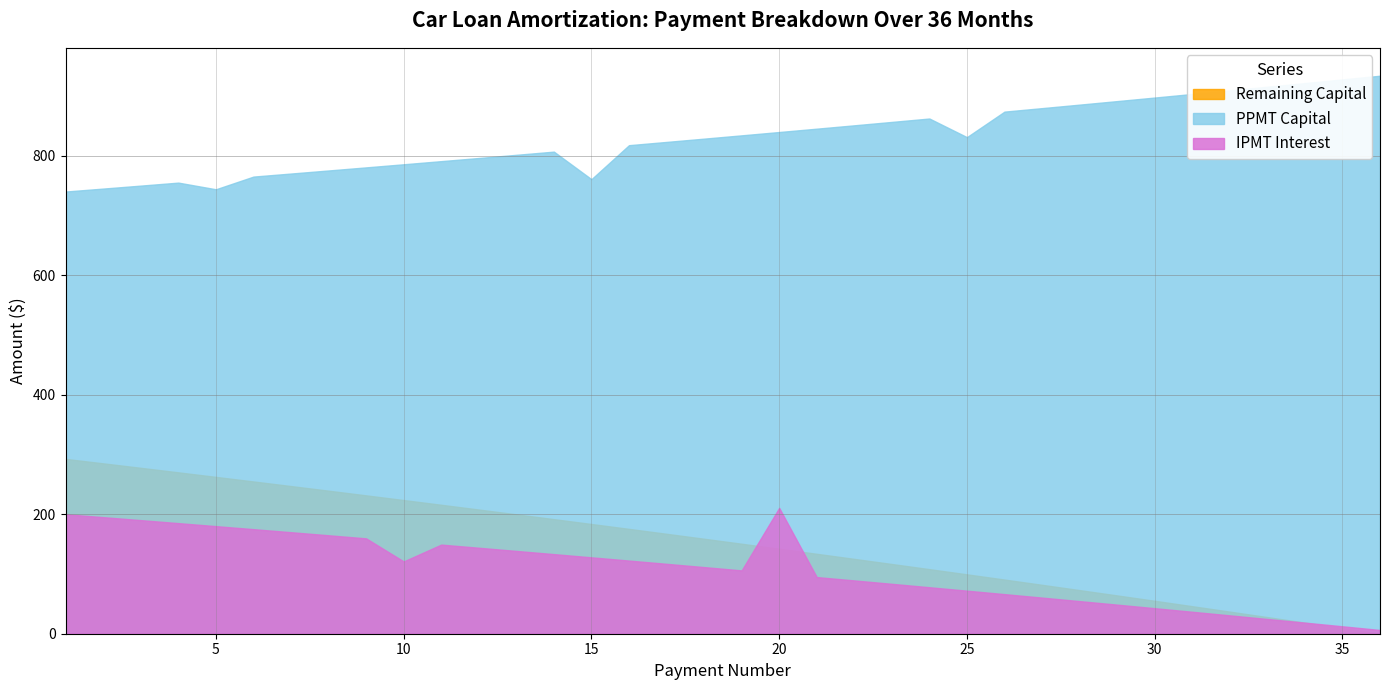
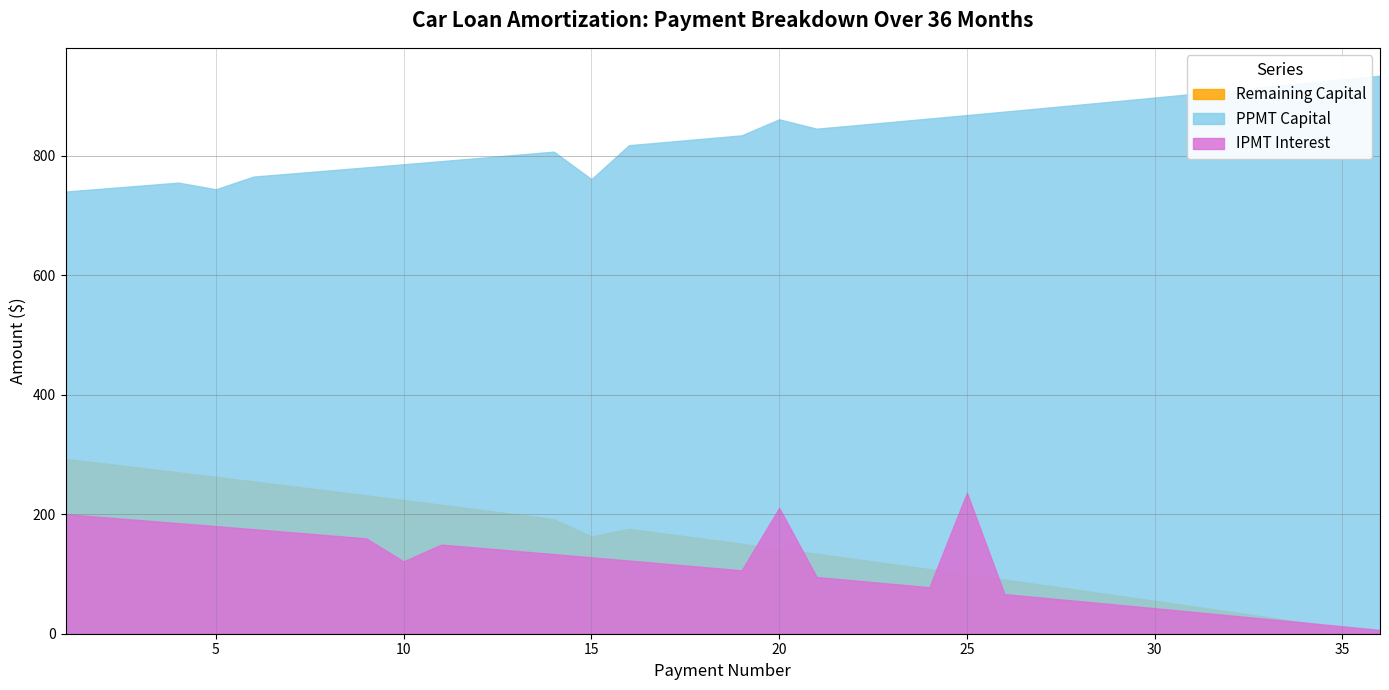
  {
    "Remaining Capital": {
      "5": 260,
      "10": 220,
-     "15": 180,
+     "15": 160,
      "20": 140,
      "25": 100,
      "30": 60
    },
    "PPMT Capital": {
      "5": 740,
      "10": 790,
      "15": 760,
-     "20": 840,
-     "25": 830,
+     "20": 860,
+     "25": 870,
      "30": 900
    },
    "IPMT Interest": {
      "5": 180,
      "10": 120,
      "15": 130,
      "20": 210,
-     "25": 70,
+     "25": 240,
      "30": 40
    }
  }
